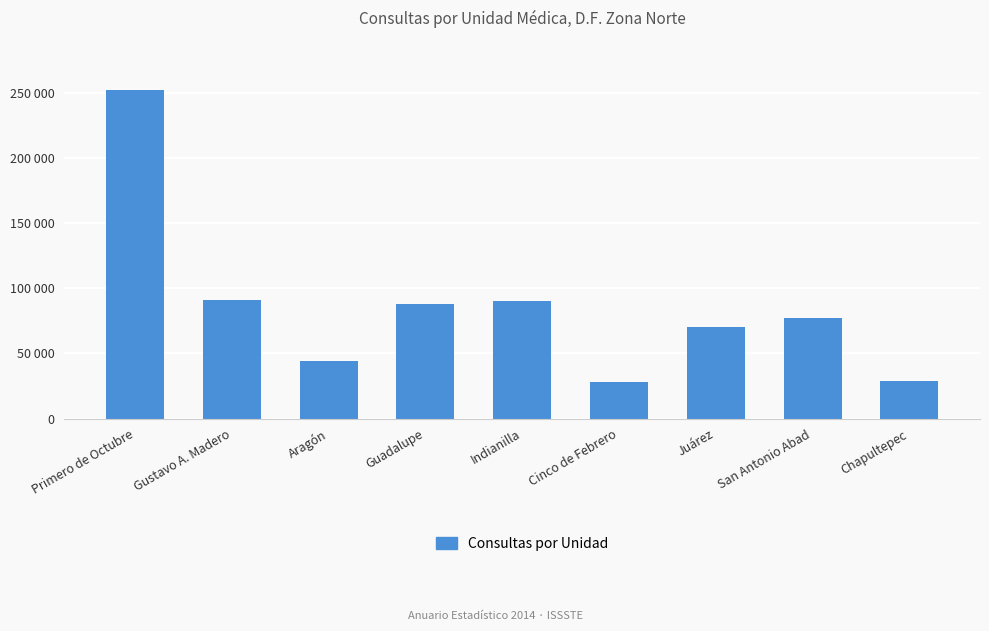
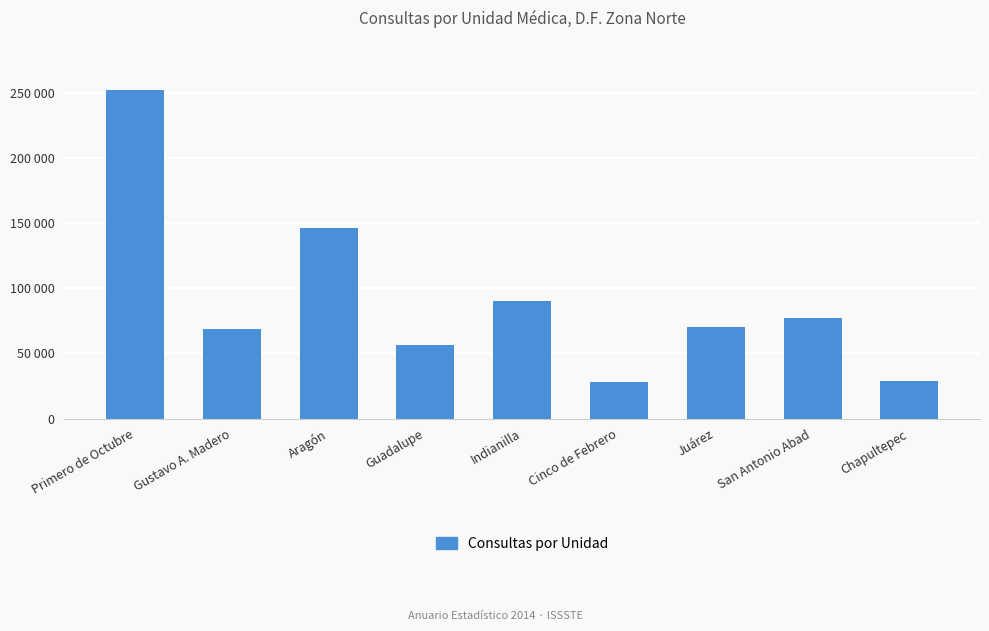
  {
    "Primero de Octubre": 252000,
-   "Gustavo A. Madero": 91000,
-   "Aragón": 44000,
-   "Guadalupe": 88000,
+   "Gustavo A. Madero": 69000,
+   "Aragón": 146000,
+   "Guadalupe": 57000,
    "Indianilla": 90000,
    "Cinco de Febrero": 28000,
    "Juárez": 70000,
    "San Antonio Abad": 77000,
    "Chapultepec": 29000
  }
